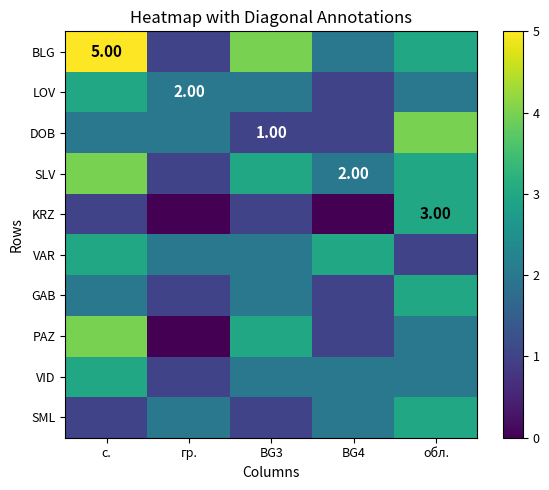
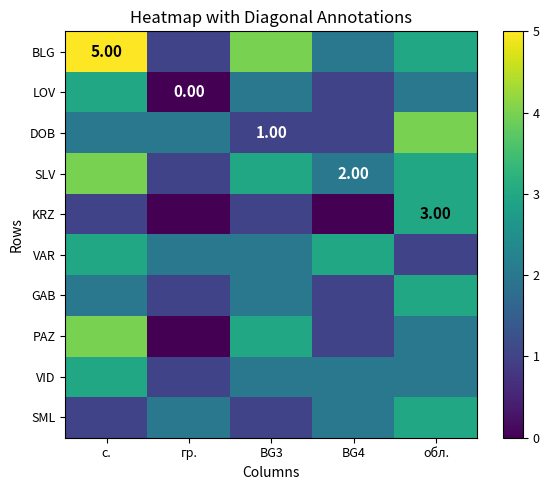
  {
    "BLG": {
      "с.": 5.00
    },
    "LOV": {
-     "гр.": 2.00
+     "гр.": 0.00
    },
    "DOB": {
      "BG3": 1.00
    },
    "SLV": {
      "BG4": 2.00
    },
    "KRZ": {
      "обл.": 3.00
    }
  }
